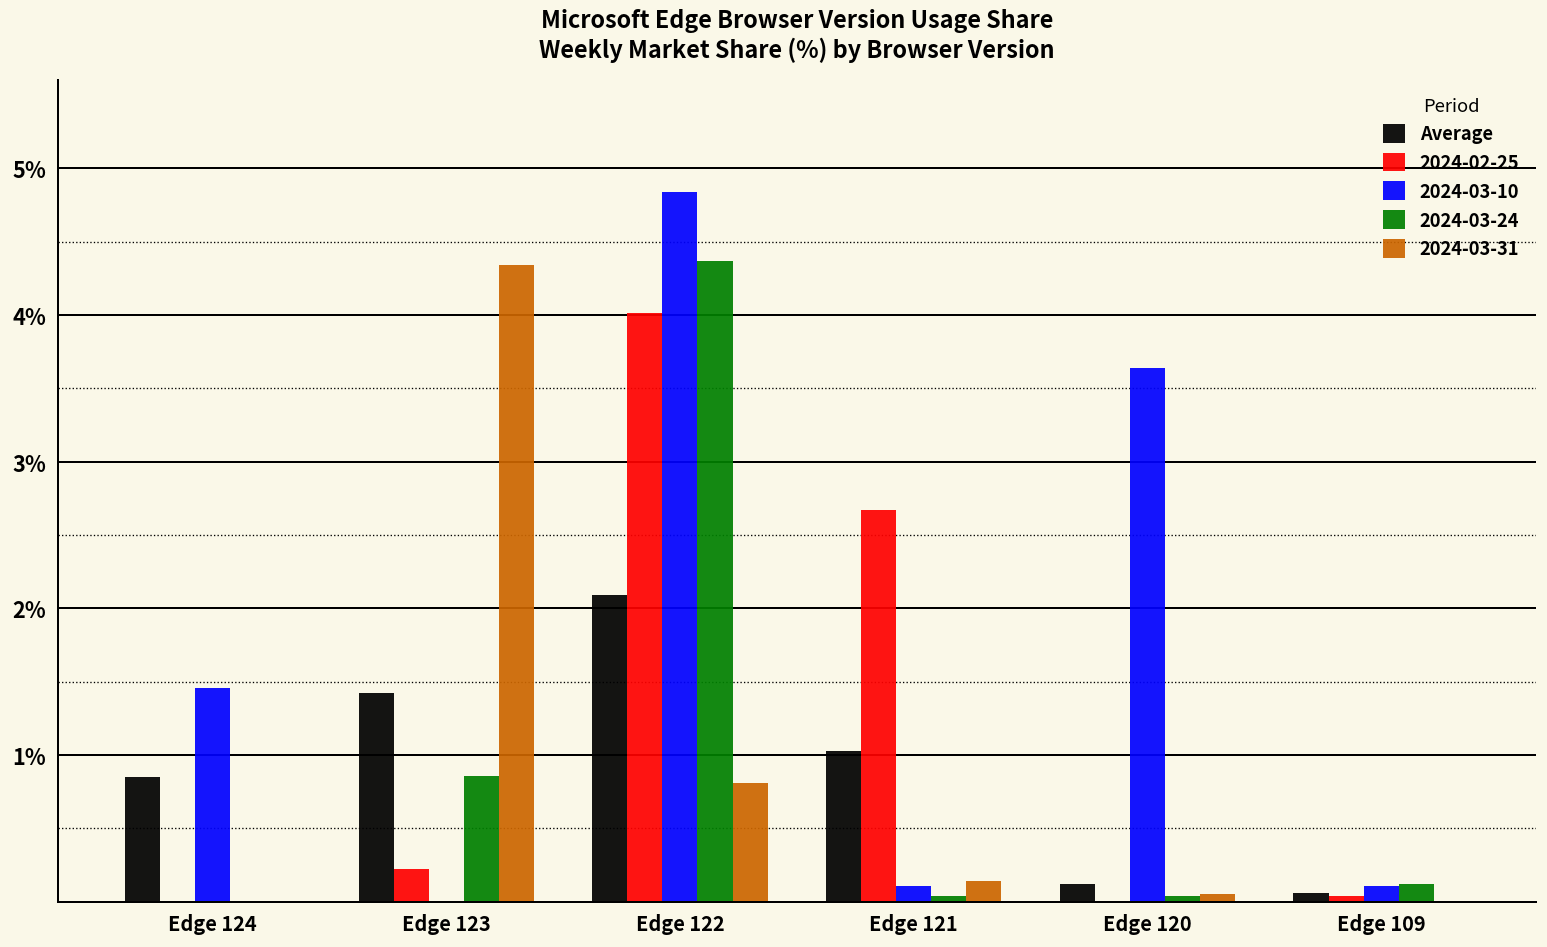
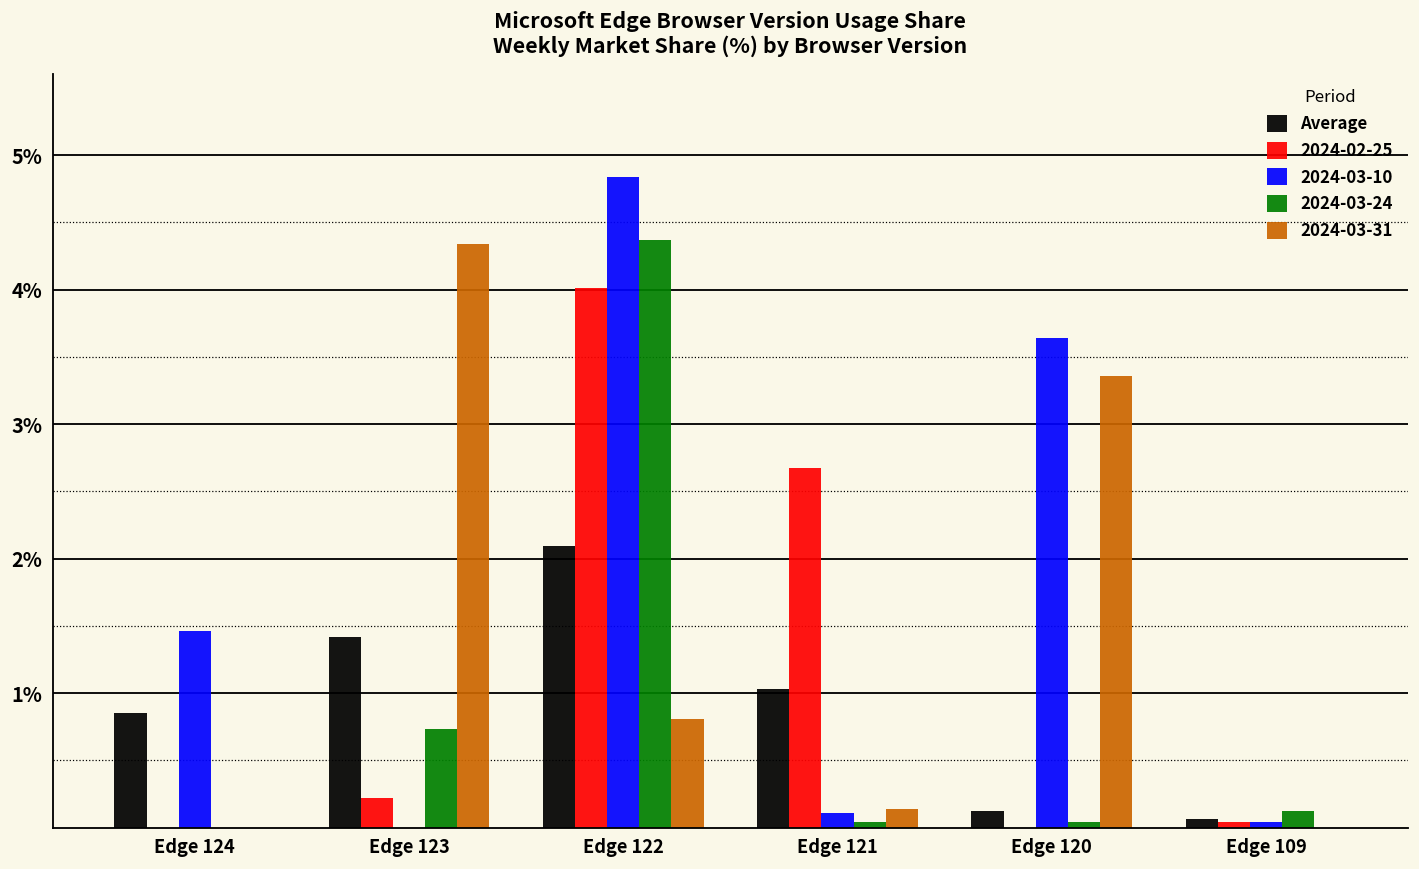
  {
    "Average": {
      "Edge 124": "0.85%",
      "Edge 123": "1.42%",
      "Edge 122": "2.09%",
      "Edge 121": "1.03%",
      "Edge 120": "0.12%",
      "Edge 109": "0.06%"
    },
    "2024-02-25": {
      "Edge 124": "0.00%",
      "Edge 123": "0.22%",
      "Edge 122": "4.01%",
      "Edge 121": "2.67%",
      "Edge 120": "0.00%",
      "Edge 109": "0.04%"
    },
    "2024-03-10": {
      "Edge 124": "1.46%",
      "Edge 123": "0.00%",
      "Edge 122": "4.84%",
      "Edge 121": "0.11%",
      "Edge 120": "3.64%",
-     "Edge 109": "0.11%"
+     "Edge 109": "0.04%"
    },
    "2024-03-24": {
      "Edge 124": "0.00%",
-     "Edge 123": "0.86%",
+     "Edge 123": "0.73%",
      "Edge 122": "4.37%",
      "Edge 121": "0.04%",
      "Edge 120": "0.04%",
      "Edge 109": "0.12%"
    },
    "2024-03-31": {
      "Edge 124": "0.00%",
      "Edge 123": "4.34%",
      "Edge 122": "0.81%",
      "Edge 121": "0.14%",
-     "Edge 120": "0.05%",
+     "Edge 120": "3.36%",
      "Edge 109": "0.00%"
    }
  }
